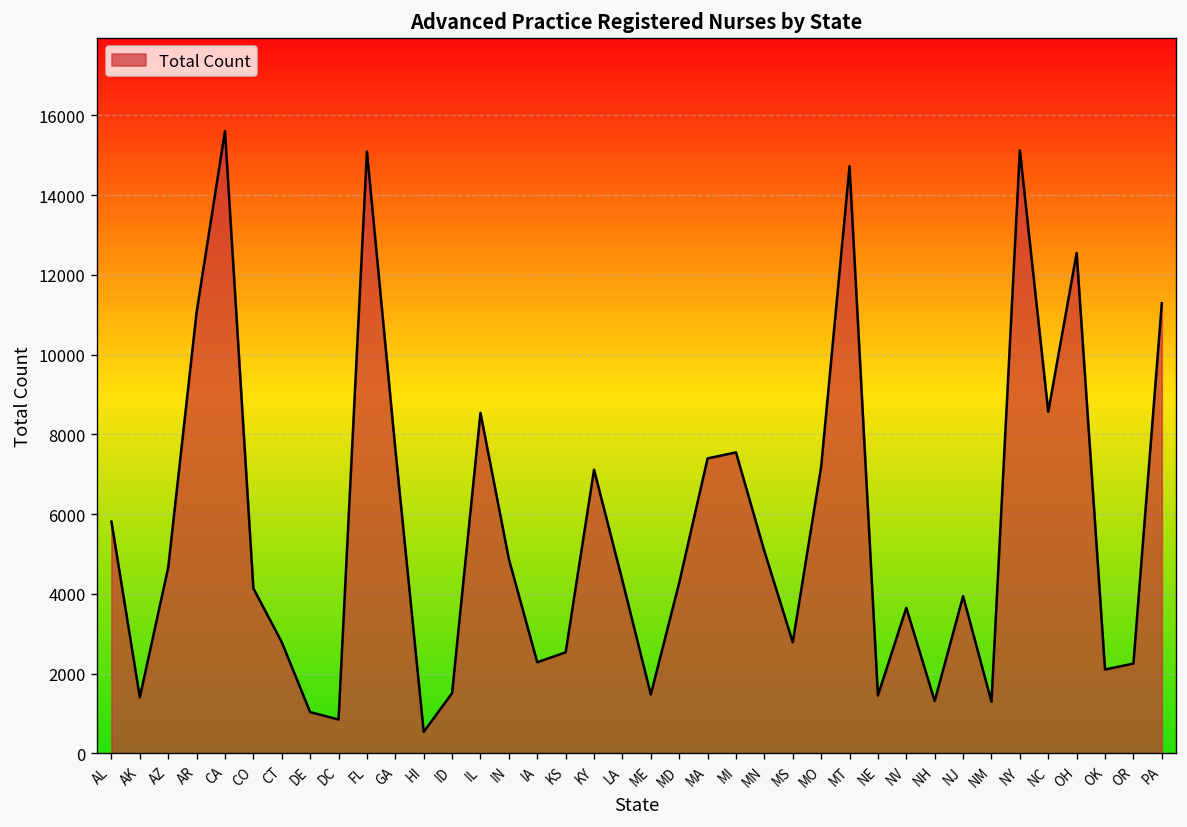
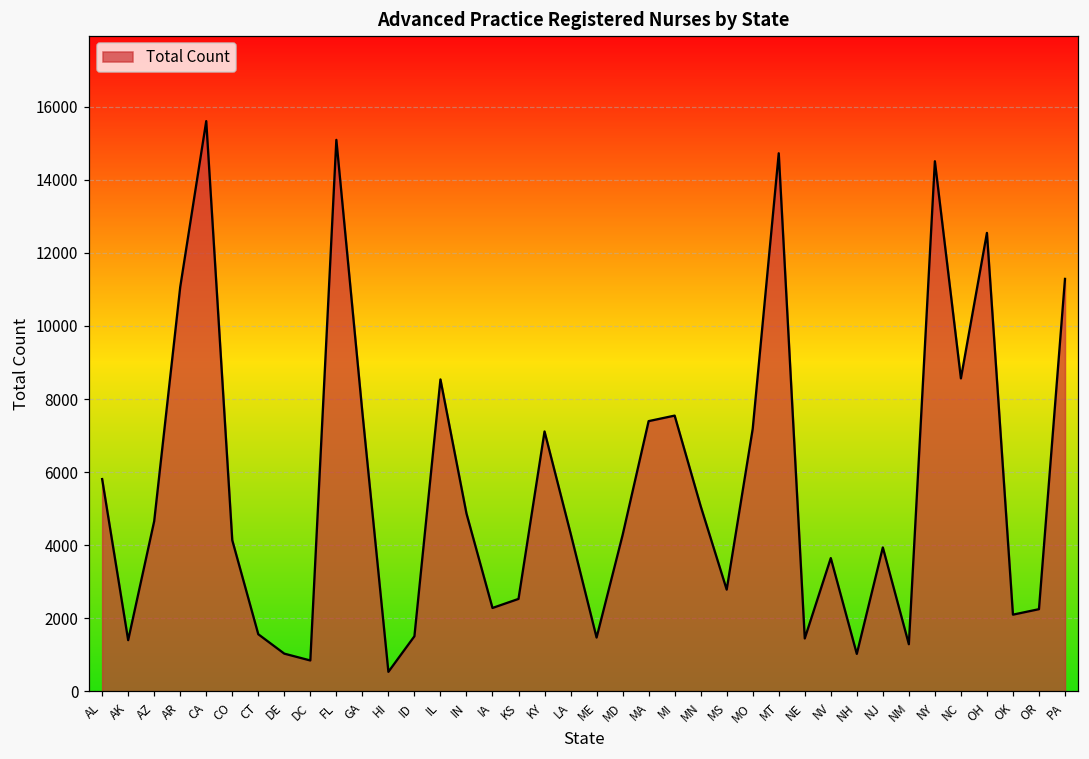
  {
    "AL": 5800,
    "AK": 1400,
    "AZ": 4700,
    "AR": 11100,
    "CA": 15600,
    "CO": 4100,
-   "CT": 2800,
+   "CT": 1600,
    "DE": 1000,
    "DC": 800,
    "FL": 15100,
    "GA": 7600,
    "HI": 500,
    "ID": 1500,
    "IL": 8500,
    "IN": 4900,
    "IA": 2300,
    "KS": 2500,
    "KY": 7100,
    "LA": 4300,
    "ME": 1500,
    "MD": 4300,
    "MA": 7400,
    "MI": 7500,
    "MN": 5100,
    "MS": 2800,
    "MO": 7200,
    "MT": 14700,
    "NE": 1400,
    "NV": 3600,
-   "NH": 1300,
+   "NH": 1000,
    "NJ": 3900,
    "NM": 1300,
-   "NY": 15100,
+   "NY": 14500,
    "NC": 8600,
    "OH": 12500,
    "OK": 2100,
    "OR": 2300,
    "PA": 11300
  }
